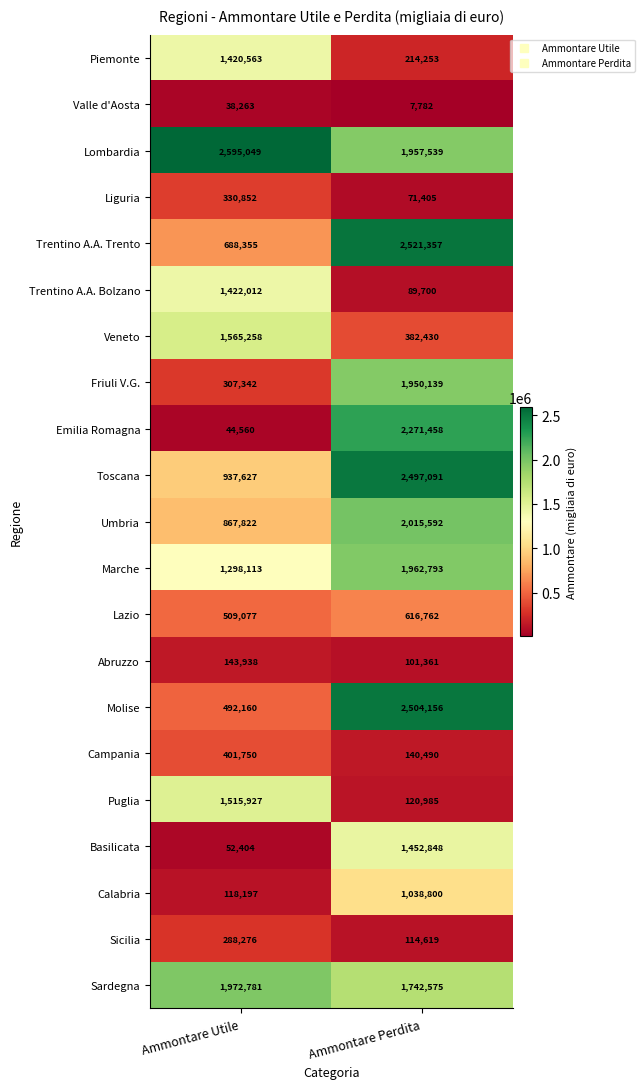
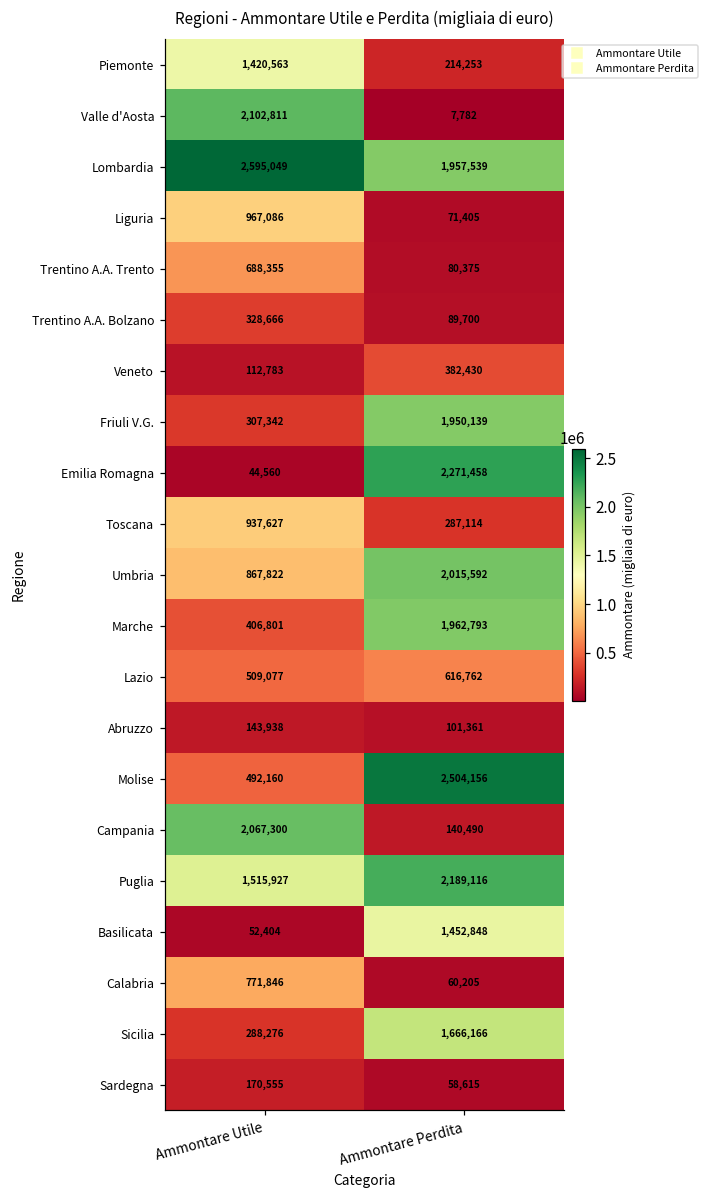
  {
    "Piemonte": {
      "Ammontare Utile": "1,420,563",
      "Ammontare Perdita": "214,253"
    },
    "Valle d'Aosta": {
-     "Ammontare Utile": "38,263",
+     "Ammontare Utile": "2,102,811",
      "Ammontare Perdita": "7,782"
    },
    "Lombardia": {
      "Ammontare Utile": "2,595,049",
      "Ammontare Perdita": "1,957,539"
    },
    "Liguria": {
-     "Ammontare Utile": "330,852",
+     "Ammontare Utile": "967,086",
      "Ammontare Perdita": "71,405"
    },
    "Trentino A.A. Trento": {
      "Ammontare Utile": "688,355",
-     "Ammontare Perdita": "2,521,357"
+     "Ammontare Perdita": "80,375"
    },
    "Trentino A.A. Bolzano": {
-     "Ammontare Utile": "1,422,012",
+     "Ammontare Utile": "328,666",
      "Ammontare Perdita": "89,700"
    },
    "Veneto": {
-     "Ammontare Utile": "1,565,258",
+     "Ammontare Utile": "112,783",
      "Ammontare Perdita": "382,430"
    },
    "Friuli V.G.": {
      "Ammontare Utile": "307,342",
      "Ammontare Perdita": "1,950,139"
    },
    "Emilia Romagna": {
      "Ammontare Utile": "44,560",
      "Ammontare Perdita": "2,271,458"
    },
    "Toscana": {
      "Ammontare Utile": "937,627",
-     "Ammontare Perdita": "2,497,091"
+     "Ammontare Perdita": "287,114"
    },
    "Umbria": {
      "Ammontare Utile": "867,822",
      "Ammontare Perdita": "2,015,592"
    },
    "Marche": {
-     "Ammontare Utile": "1,298,113",
+     "Ammontare Utile": "406,801",
      "Ammontare Perdita": "1,962,793"
    },
    "Lazio": {
      "Ammontare Utile": "509,077",
      "Ammontare Perdita": "616,762"
    },
    "Abruzzo": {
      "Ammontare Utile": "143,938",
      "Ammontare Perdita": "101,361"
    },
    "Molise": {
      "Ammontare Utile": "492,160",
      "Ammontare Perdita": "2,504,156"
    },
    "Campania": {
-     "Ammontare Utile": "401,750",
+     "Ammontare Utile": "2,067,300",
      "Ammontare Perdita": "140,490"
    },
    "Puglia": {
      "Ammontare Utile": "1,515,927",
-     "Ammontare Perdita": "120,985"
+     "Ammontare Perdita": "2,189,116"
    },
    "Basilicata": {
      "Ammontare Utile": "52,404",
      "Ammontare Perdita": "1,452,848"
    },
    "Calabria": {
-     "Ammontare Utile": "118,197",
-     "Ammontare Perdita": "1,038,800"
+     "Ammontare Utile": "771,846",
+     "Ammontare Perdita": "60,205"
    },
    "Sicilia": {
      "Ammontare Utile": "288,276",
-     "Ammontare Perdita": "114,619"
+     "Ammontare Perdita": "1,666,166"
    },
    "Sardegna": {
-     "Ammontare Utile": "1,972,781",
-     "Ammontare Perdita": "1,742,575"
+     "Ammontare Utile": "170,555",
+     "Ammontare Perdita": "58,615"
    }
  }
